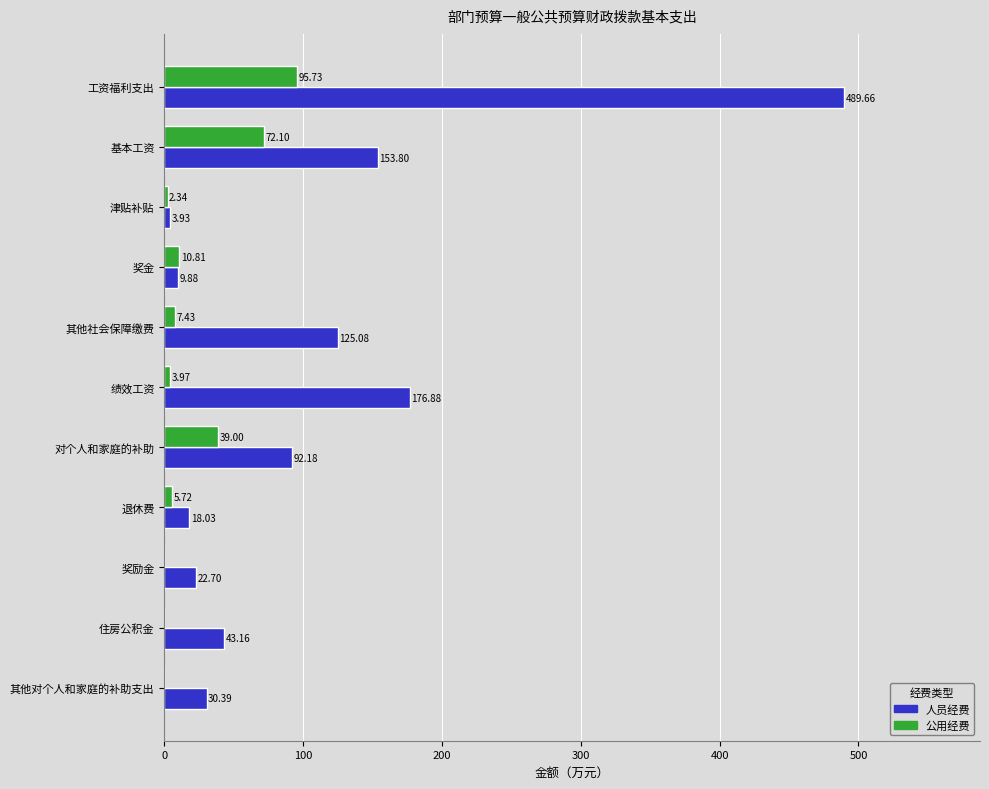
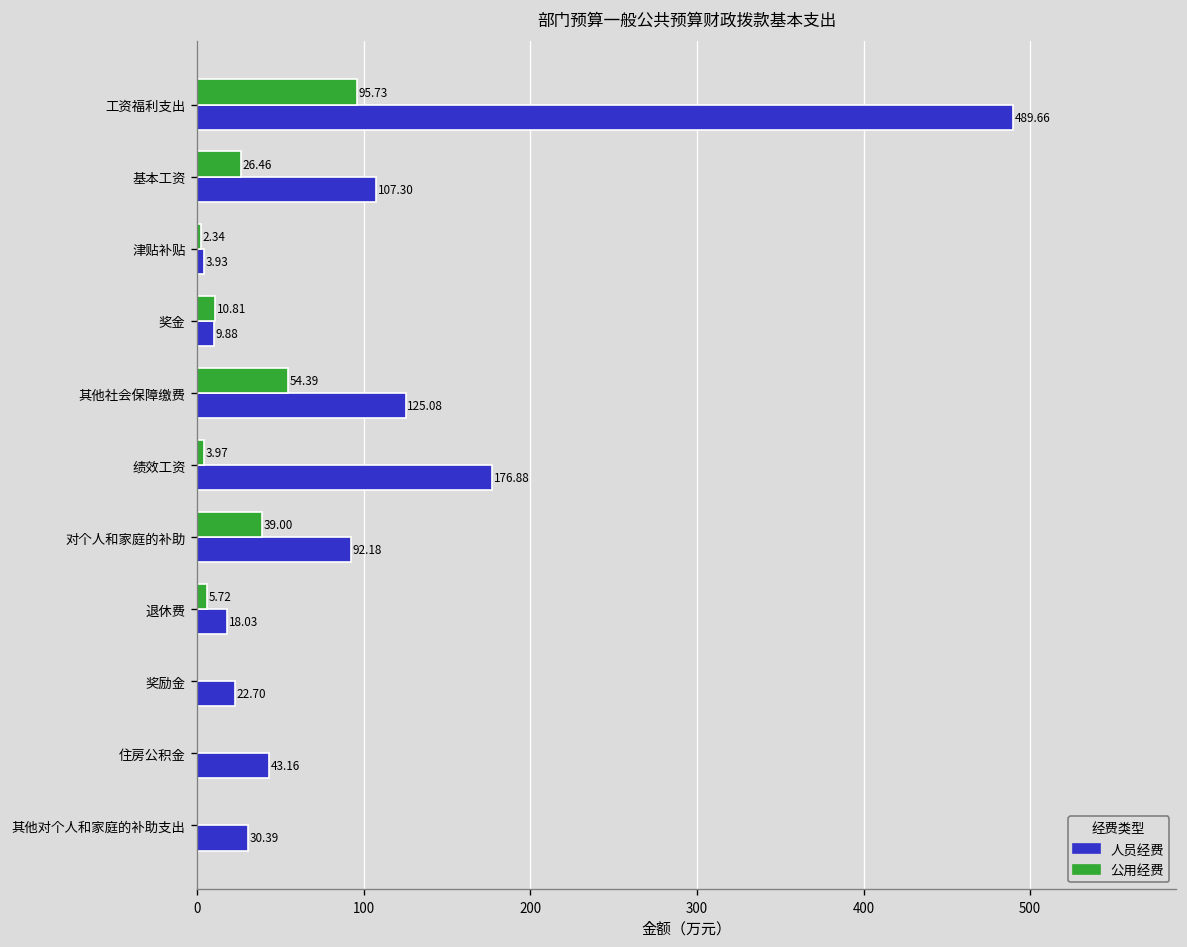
  {
    "人员经费": {
      "工资福利支出": 489.66,
-     "基本工资": 153.80,
+     "基本工资": 107.30,
      "津贴补贴": 3.93,
      "奖金": 9.88,
      "其他社会保障缴费": 125.08,
      "绩效工资": 176.88,
      "对个人和家庭的补助": 92.18,
      "退休费": 18.03,
      "奖励金": 22.70,
      "住房公积金": 43.16,
      "其他对个人和家庭的补助支出": 30.39
    },
    "公用经费": {
      "工资福利支出": 95.73,
-     "基本工资": 72.10,
+     "基本工资": 26.46,
      "津贴补贴": 2.34,
      "奖金": 10.81,
-     "其他社会保障缴费": 7.43,
+     "其他社会保障缴费": 54.39,
      "绩效工资": 3.97,
      "对个人和家庭的补助": 39.00,
      "退休费": 5.72
    }
  }
